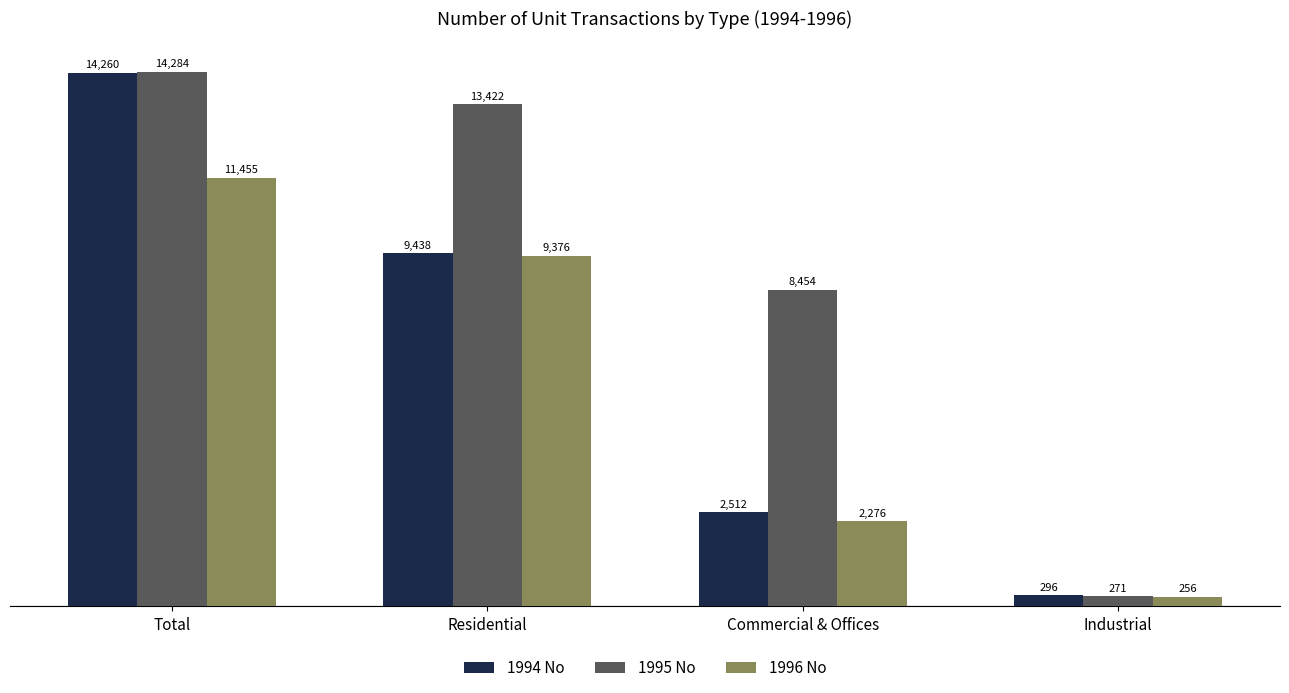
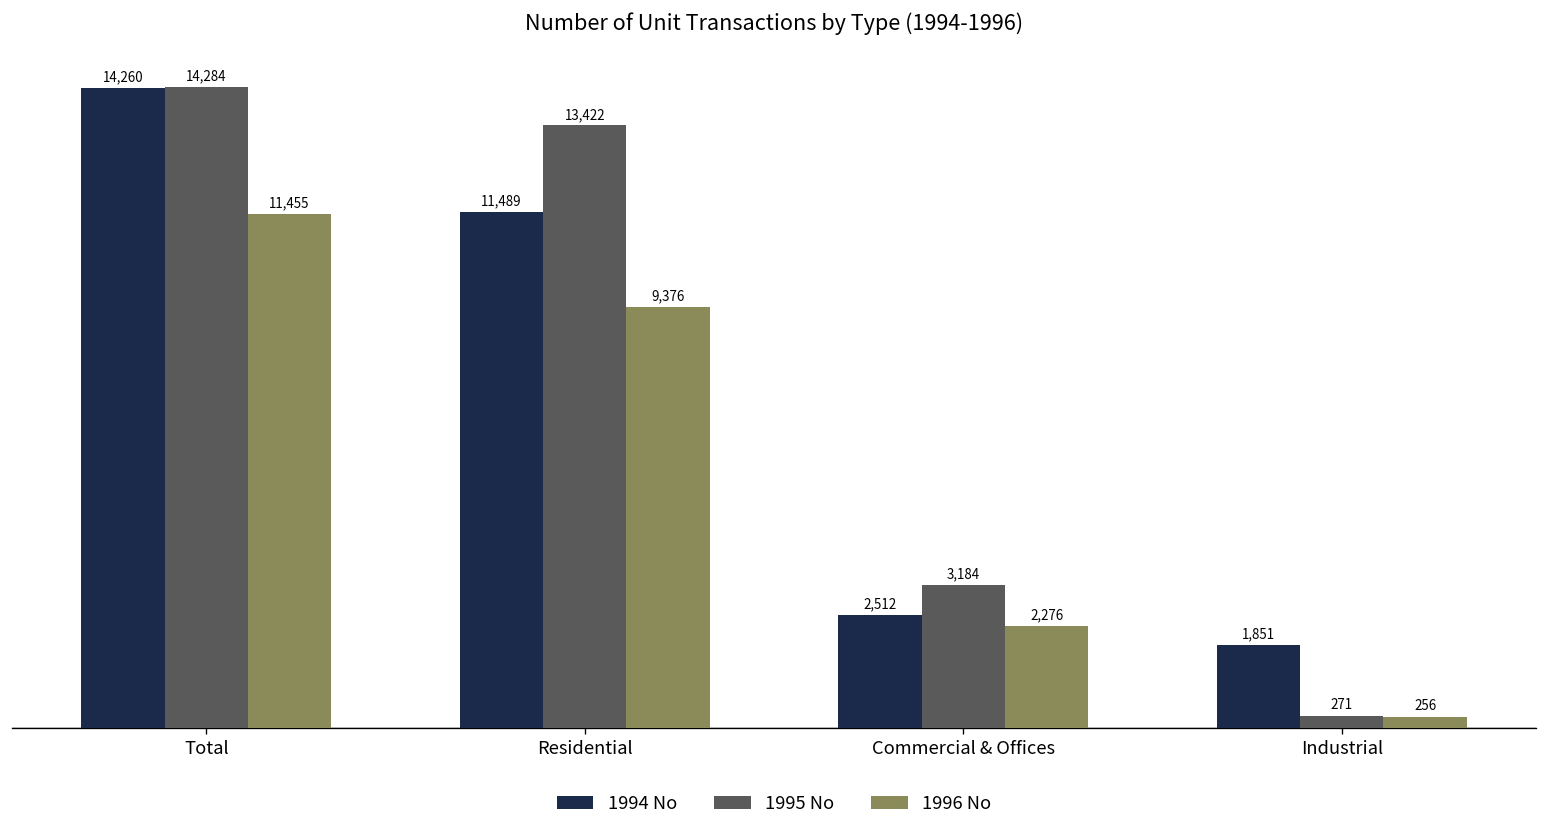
  {
    "1994 No": {
      "Total": "14,260",
-     "Residential": "9,438",
+     "Residential": "11,489",
      "Commercial & Offices": "2,512",
-     "Industrial": "296"
+     "Industrial": "1,851"
    },
    "1995 No": {
      "Total": "14,284",
      "Residential": "13,422",
-     "Commercial & Offices": "8,454",
+     "Commercial & Offices": "3,184",
      "Industrial": "271"
    },
    "1996 No": {
      "Total": "11,455",
      "Residential": "9,376",
      "Commercial & Offices": "2,276",
      "Industrial": "256"
    }
  }
